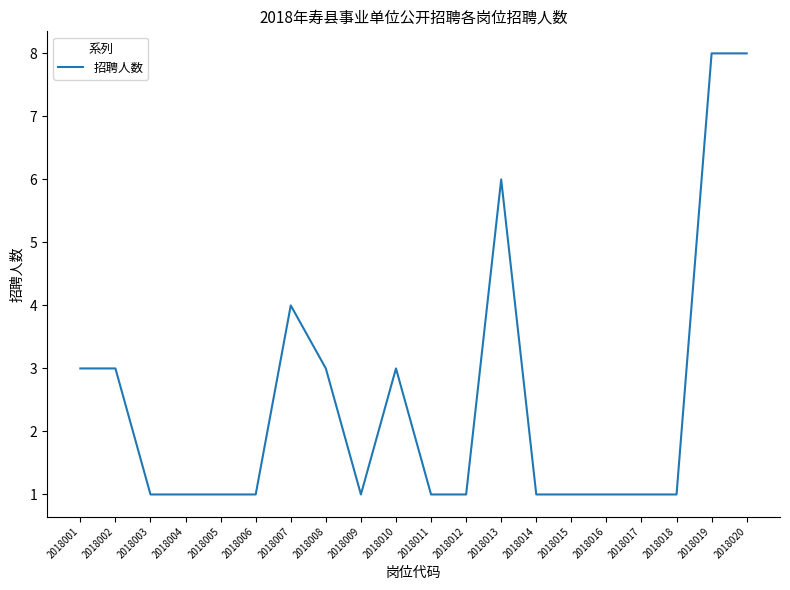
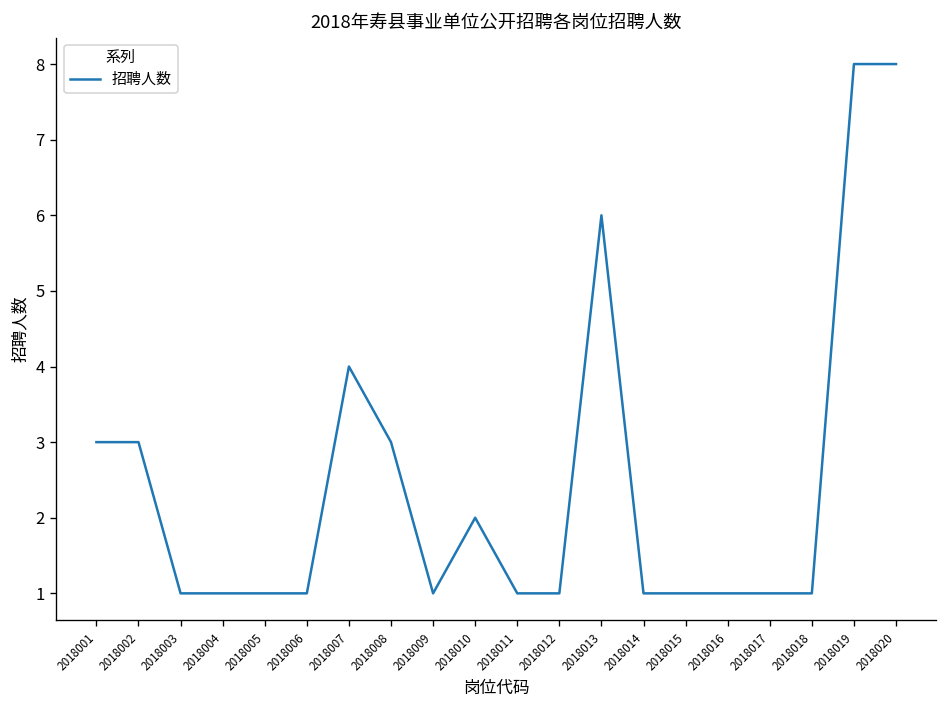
  {
    "2018001": 3,
    "2018002": 3,
    "2018003": 1,
    "2018004": 1,
    "2018005": 1,
    "2018006": 1,
    "2018007": 4,
    "2018008": 3,
    "2018009": 1,
-   "2018010": 3,
+   "2018010": 2,
    "2018011": 1,
    "2018012": 1,
    "2018013": 6,
    "2018014": 1,
    "2018015": 1,
    "2018016": 1,
    "2018017": 1,
    "2018018": 1,
    "2018019": 8,
    "2018020": 8
  }
